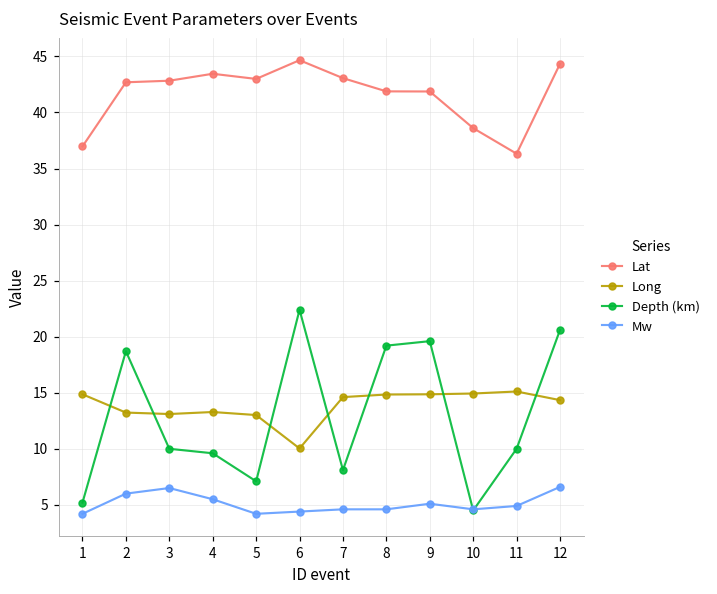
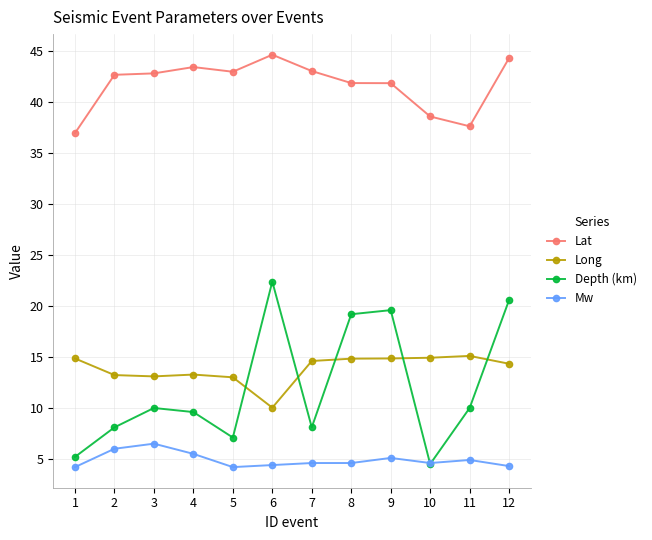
  {
    "Lat": {
      "1": 37.0,
      "2": 42.7,
      "3": 42.8,
      "4": 43.5,
      "5": 43.0,
      "6": 44.7,
      "7": 43.1,
      "8": 41.9,
      "9": 41.9,
      "10": 38.6,
-     "11": 36.3,
+     "11": 37.6,
      "12": 44.3
    },
    "Long": {
      "1": 14.9,
      "2": 13.2,
      "3": 13.1,
      "4": 13.3,
      "5": 13.0,
      "6": 10.0,
      "7": 14.6,
      "8": 14.8,
      "9": 14.9,
      "10": 14.9,
      "11": 15.1,
      "12": 14.3
    },
    "Depth (km)": {
      "1": 5.2,
-     "2": 18.7,
+     "2": 8.1,
      "3": 10.0,
      "4": 9.6,
      "5": 7.1,
      "6": 22.4,
      "7": 8.1,
      "8": 19.2,
      "9": 19.6,
      "11": 10.0,
      "12": 20.6
    },
    "Mw": {
      "1": 4.2,
      "2": 6.0,
      "3": 6.5,
      "4": 5.5,
      "5": 4.2,
      "6": 4.4,
      "7": 4.6,
      "8": 4.6,
      "9": 5.1,
      "11": 4.9,
-     "12": 6.6
+     "12": 4.3
    }
  }
